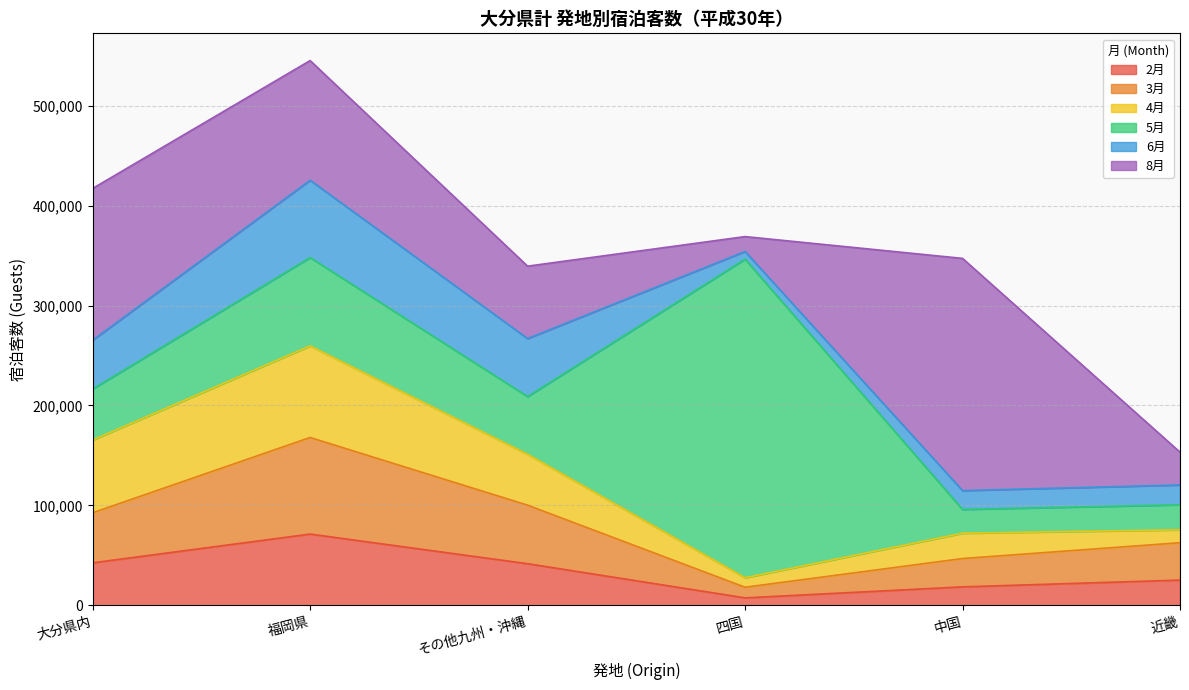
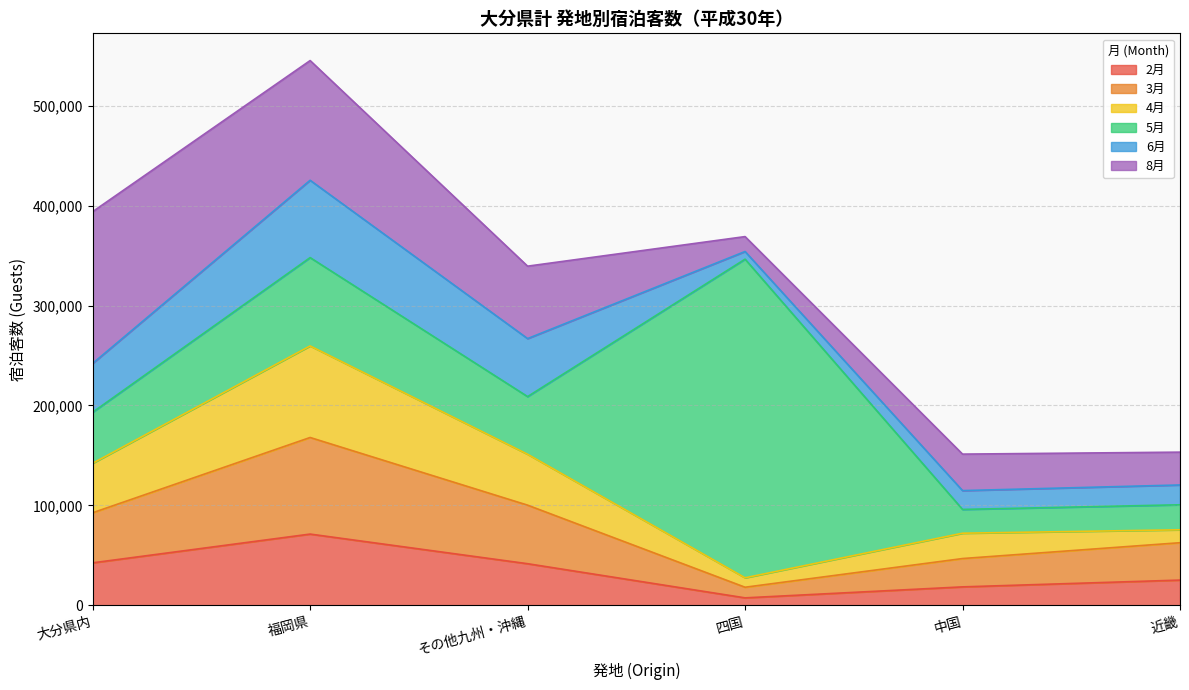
  {
    "4月": {
-     "大分県内": "70,000",
+     "大分県内": "50,000",
      "福岡県": "90,000",
      "その他九州・沖縄": "50,000",
      "四国": "10,000",
      "中国": "30,000",
      "近畿": "10,000"
    },
    "5月": {
      "大分県内": "50,000",
      "福岡県": "90,000",
      "その他九州・沖縄": "60,000",
      "四国": "320,000",
      "中国": "20,000",
      "近畿": "30,000"
    },
    "6月": {
      "大分県内": "50,000",
      "福岡県": "80,000",
      "その他九州・沖縄": "60,000",
      "四国": "10,000",
      "中国": "20,000",
      "近畿": "20,000"
    },
    "8月": {
      "大分県内": "150,000",
      "福岡県": "120,000",
      "その他九州・沖縄": "70,000",
      "四国": "10,000",
-     "中国": "230,000",
+     "中国": "40,000",
      "近畿": "30,000"
    }
  }
